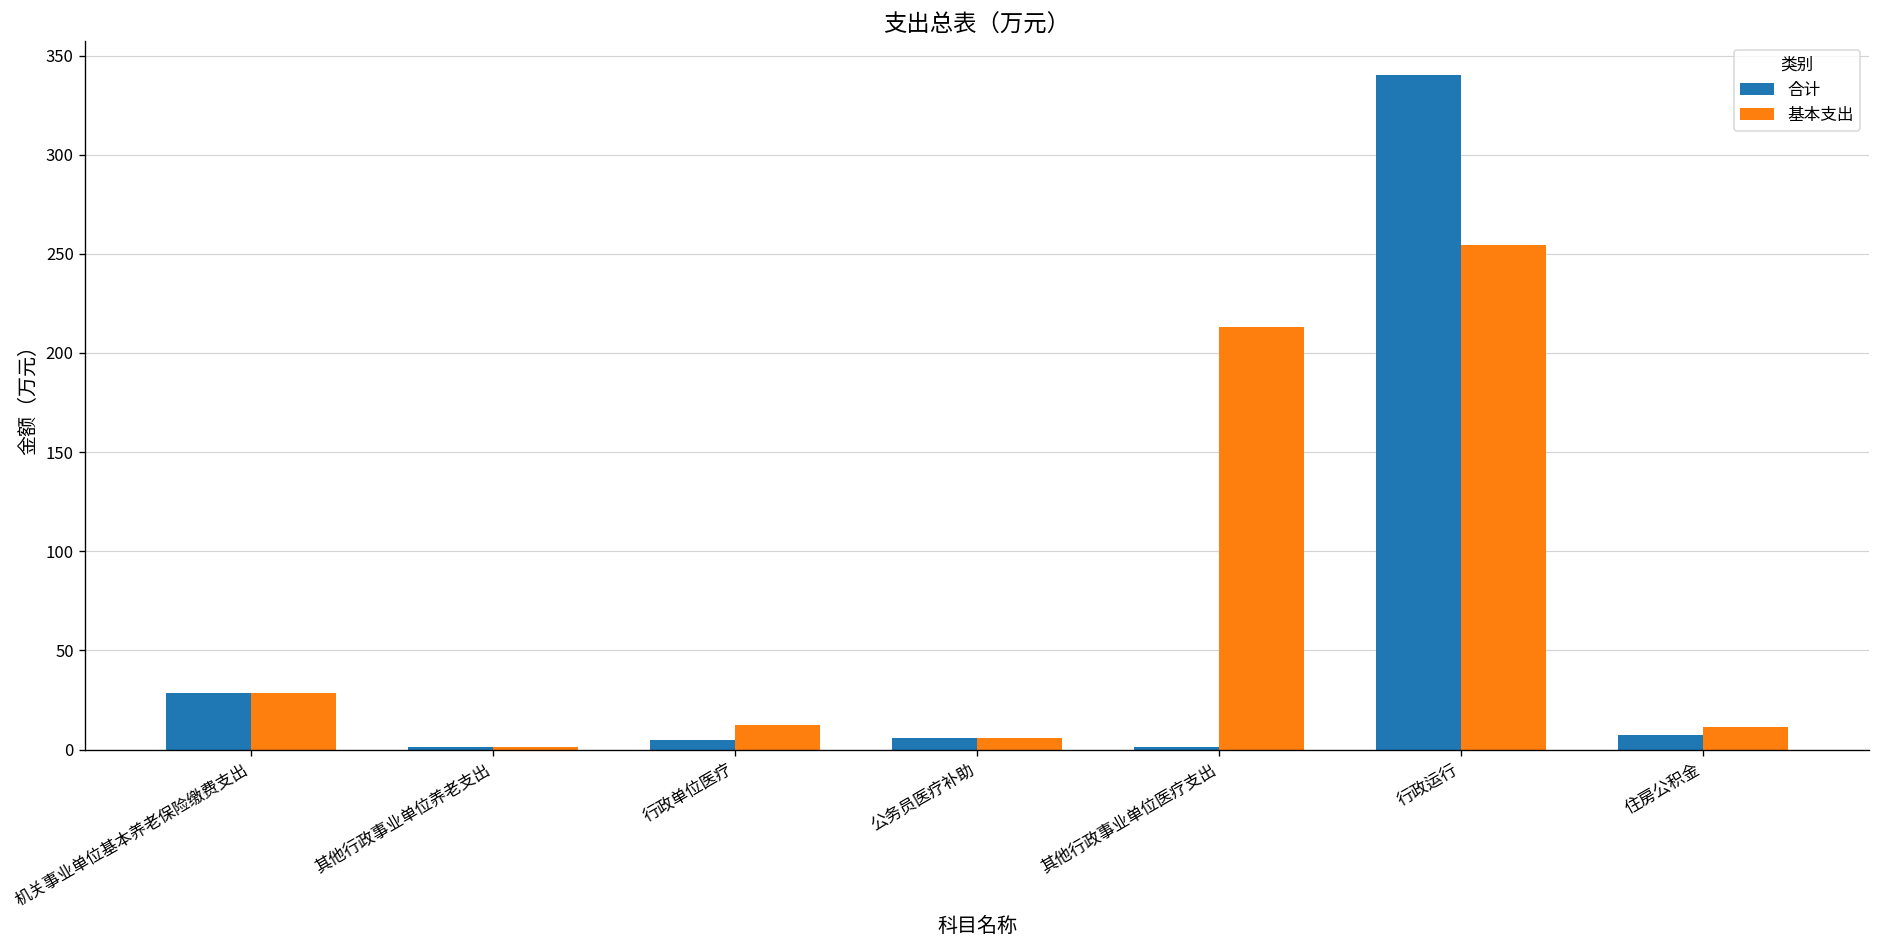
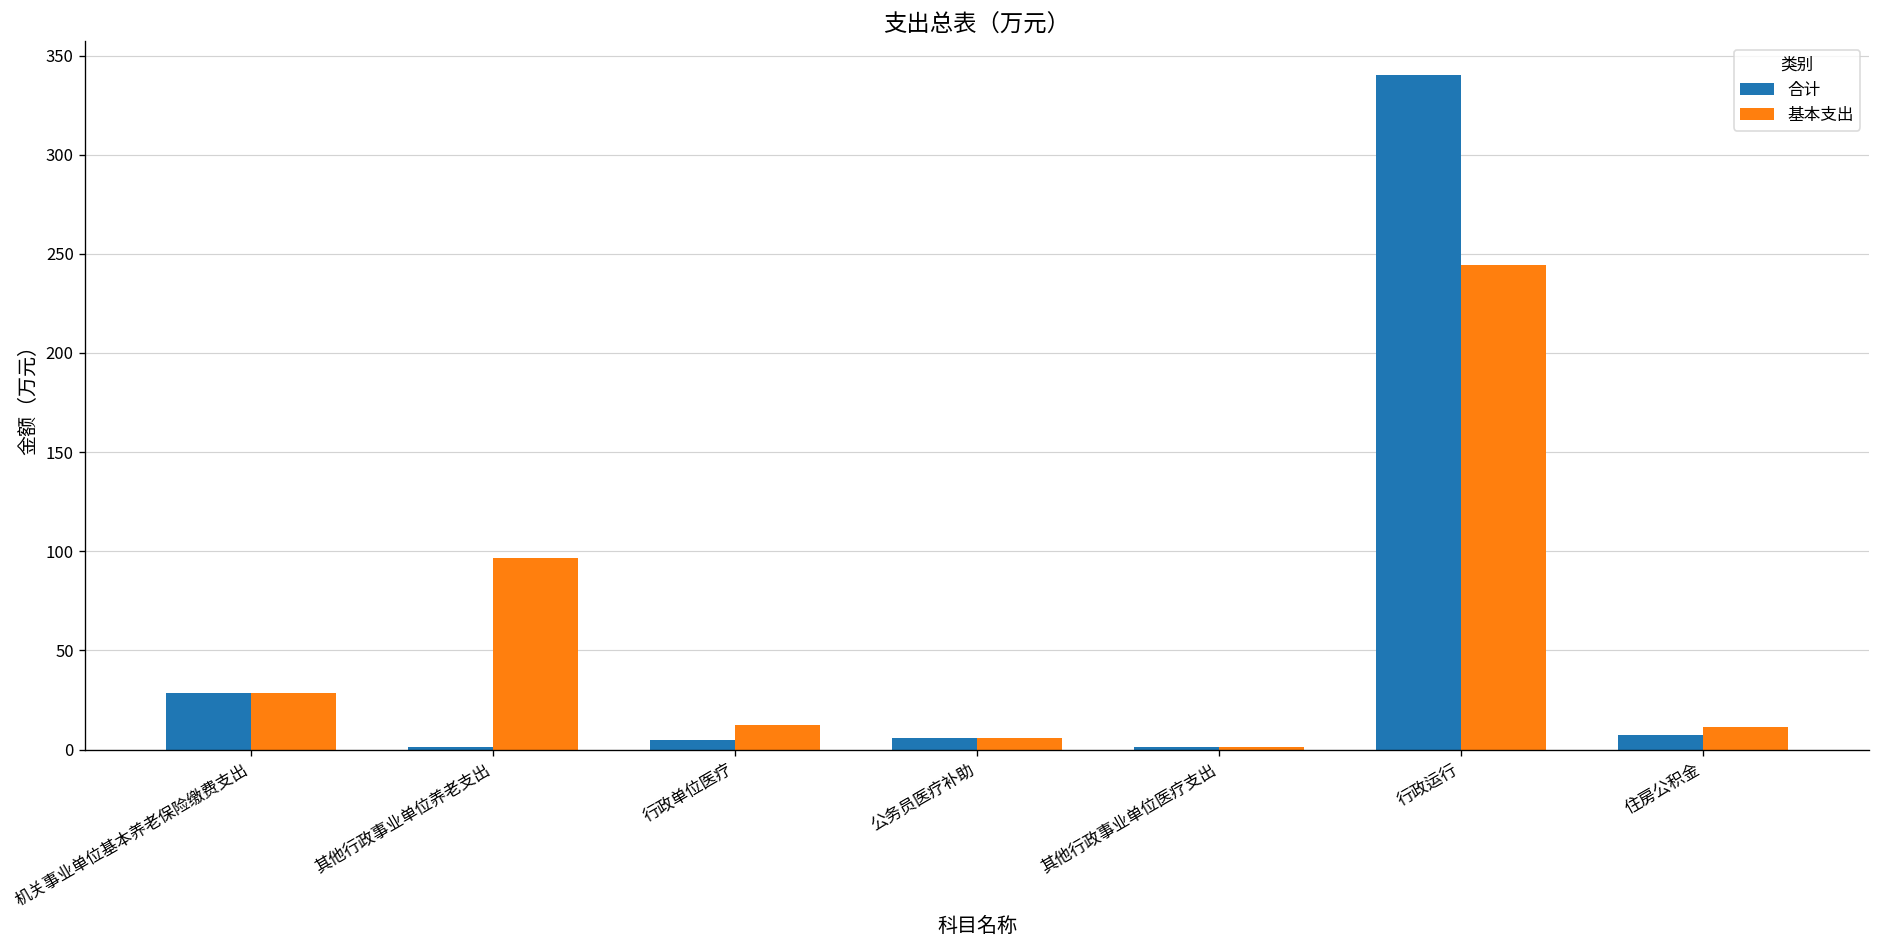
  {
    "合计": {
      "机关事业单位基本养老保险缴费支出": 29,
      "行政单位医疗": 5,
      "公务员医疗补助": 6,
      "行政运行": 340,
      "住房公积金": 7
    },
    "基本支出": {
      "机关事业单位基本养老保险缴费支出": 29,
-     "其他行政事业单位养老支出": 1,
+     "其他行政事业单位养老支出": 96,
      "行政单位医疗": 12,
      "公务员医疗补助": 6,
-     "其他行政事业单位医疗支出": 213,
-     "行政运行": 254,
+     "其他行政事业单位医疗支出": 1,
+     "行政运行": 244,
      "住房公积金": 11
    }
  }
